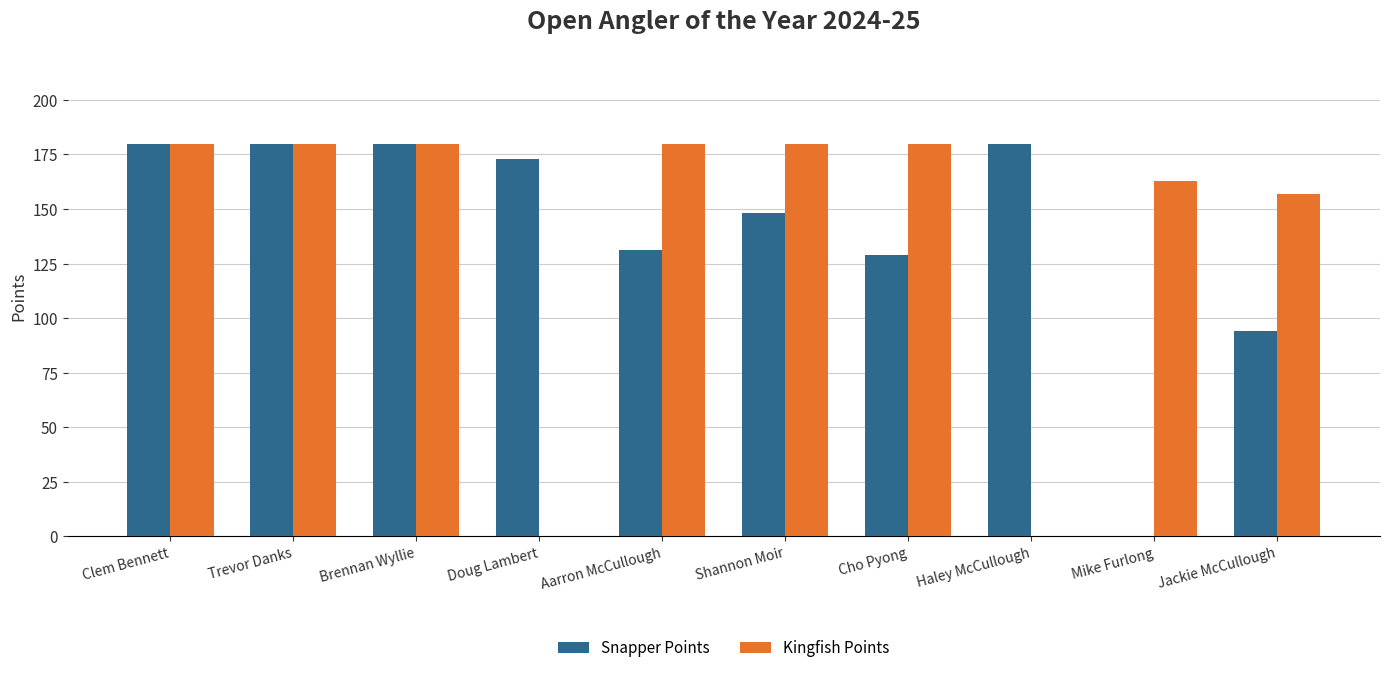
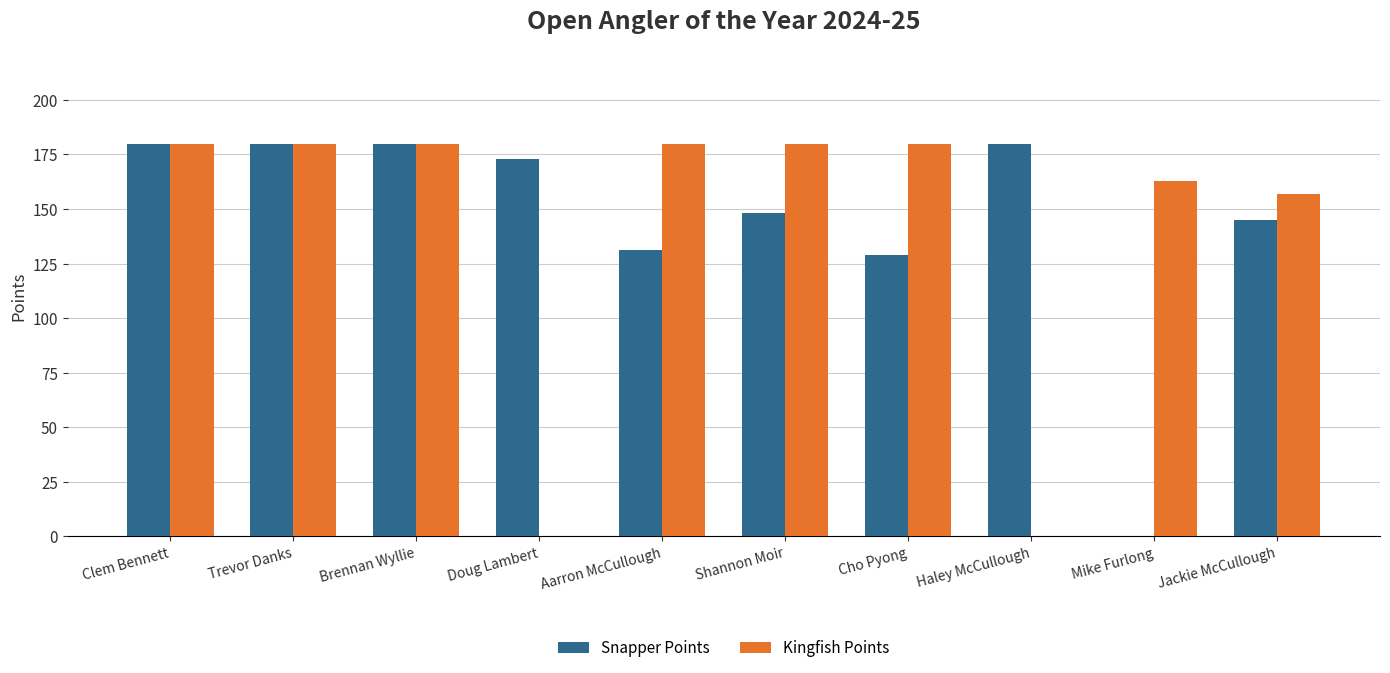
  {
    "Snapper Points": {
      "Clem Bennett": 180,
      "Trevor Danks": 180,
      "Brennan Wyllie": 180,
      "Doug Lambert": 173,
      "Aarron McCullough": 131,
      "Shannon Moir": 148,
      "Cho Pyong": 129,
      "Haley McCullough": 180,
      "Mike Furlong": 0,
-     "Jackie McCullough": 94
+     "Jackie McCullough": 145
    },
    "Kingfish Points": {
      "Clem Bennett": 180,
      "Trevor Danks": 180,
      "Brennan Wyllie": 180,
      "Doug Lambert": 0,
      "Aarron McCullough": 180,
      "Shannon Moir": 180,
      "Cho Pyong": 180,
      "Haley McCullough": 0,
      "Mike Furlong": 163,
      "Jackie McCullough": 157
    }
  }
